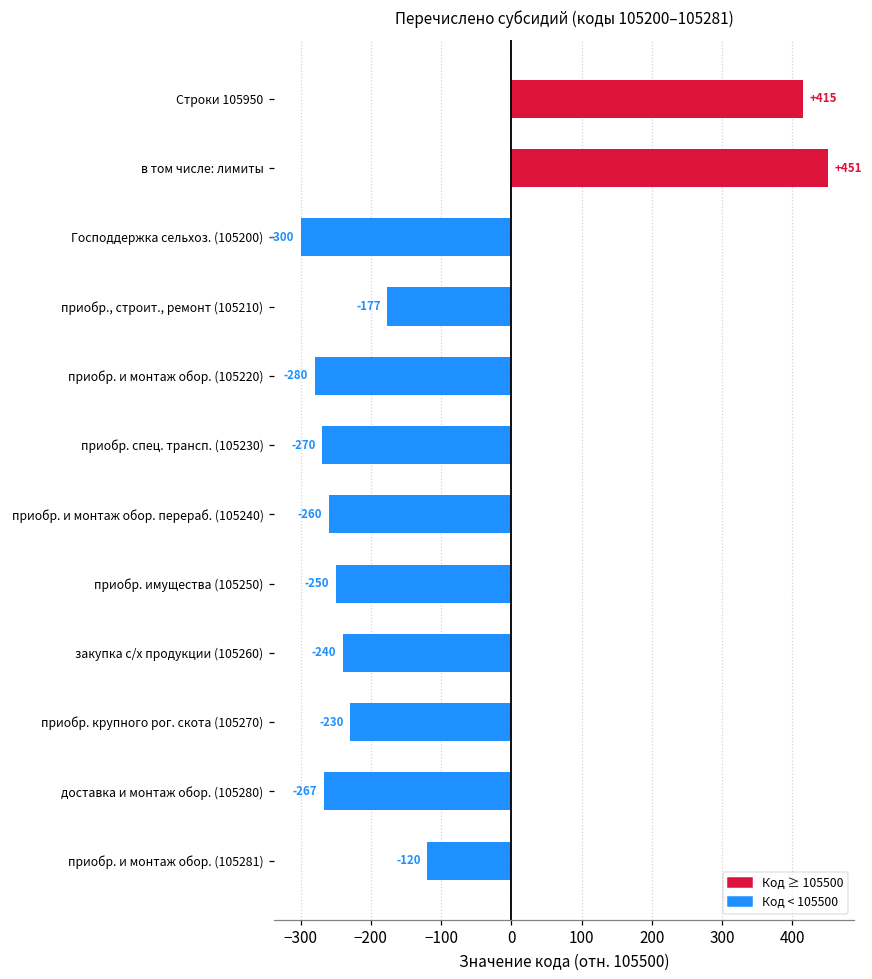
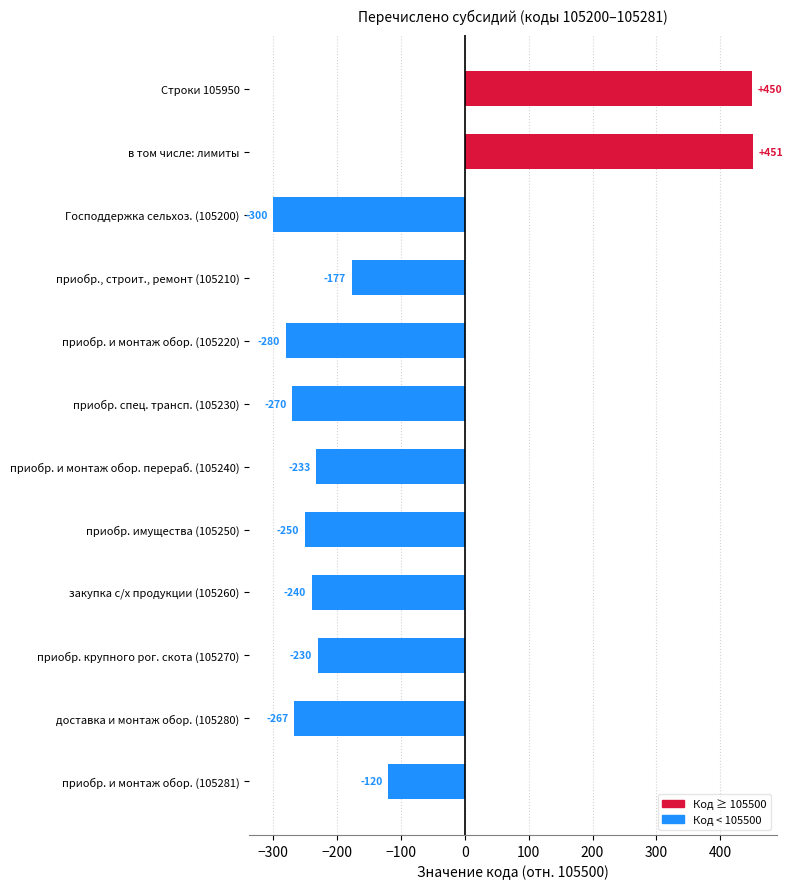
  {
-   "Строки 105950": "+415",
+   "Строки 105950": "+450",
    "в том числе: лимиты": "+451",
    "Господдержка сельхоз. (105200)": "-300",
    "приобр., строит., ремонт (105210)": "-177",
    "приобр. и монтаж обор. (105220)": "-280",
    "приобр. спец. трансп. (105230)": "-270",
-   "приобр. и монтаж обор. перераб. (105240)": "-260",
+   "приобр. и монтаж обор. перераб. (105240)": "-233",
    "приобр. имущества (105250)": "-250",
    "закупка с/х продукции (105260)": "-240",
    "приобр. крупного рог. скота (105270)": "-230",
    "доставка и монтаж обор. (105280)": "-267",
    "приобр. и монтаж обор. (105281)": "-120"
  }
